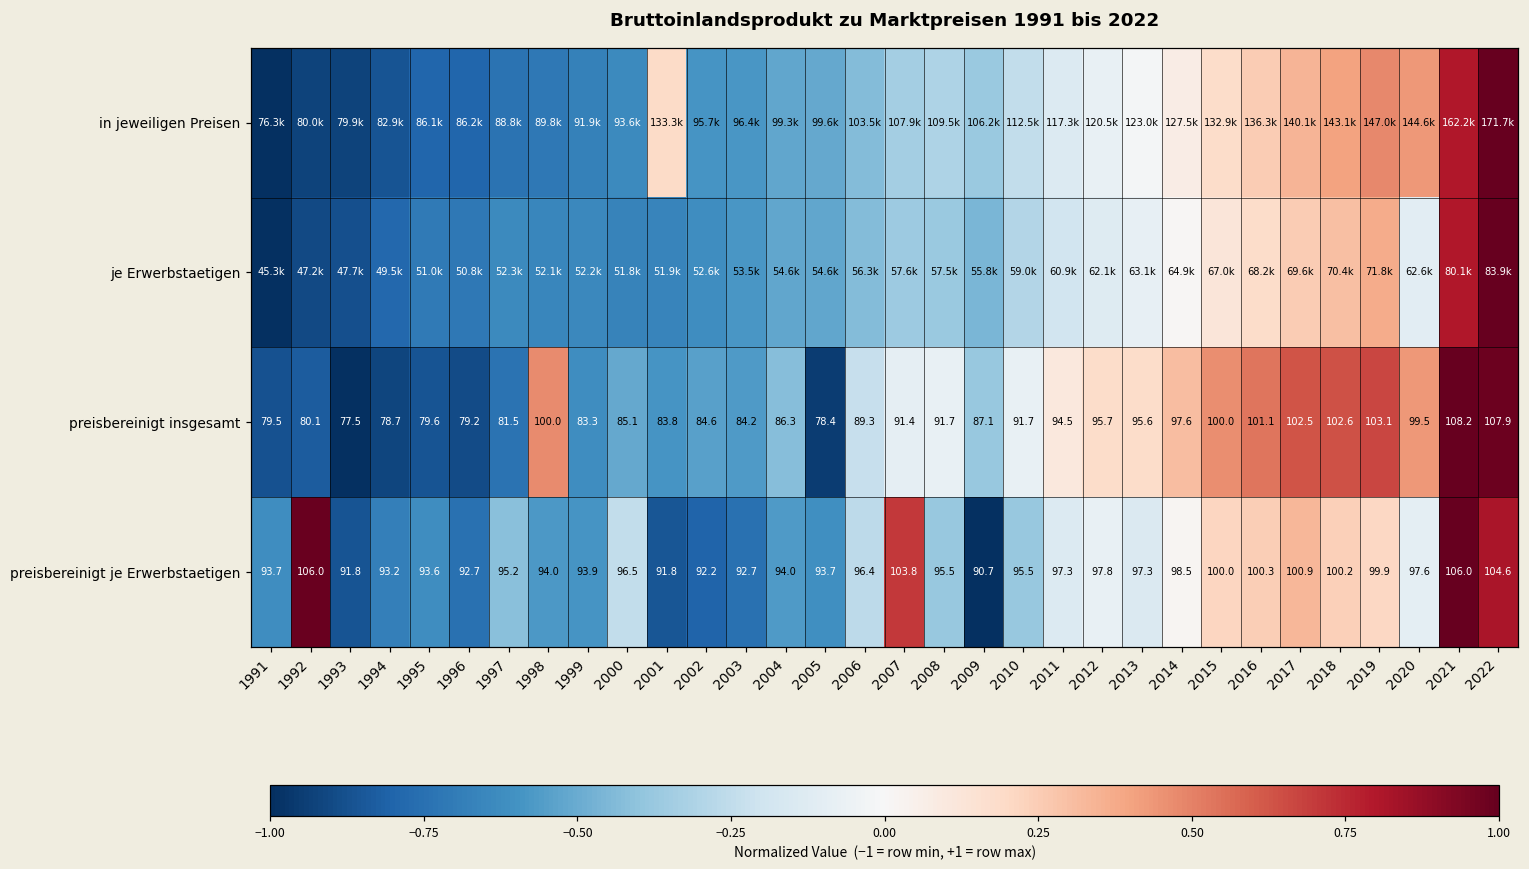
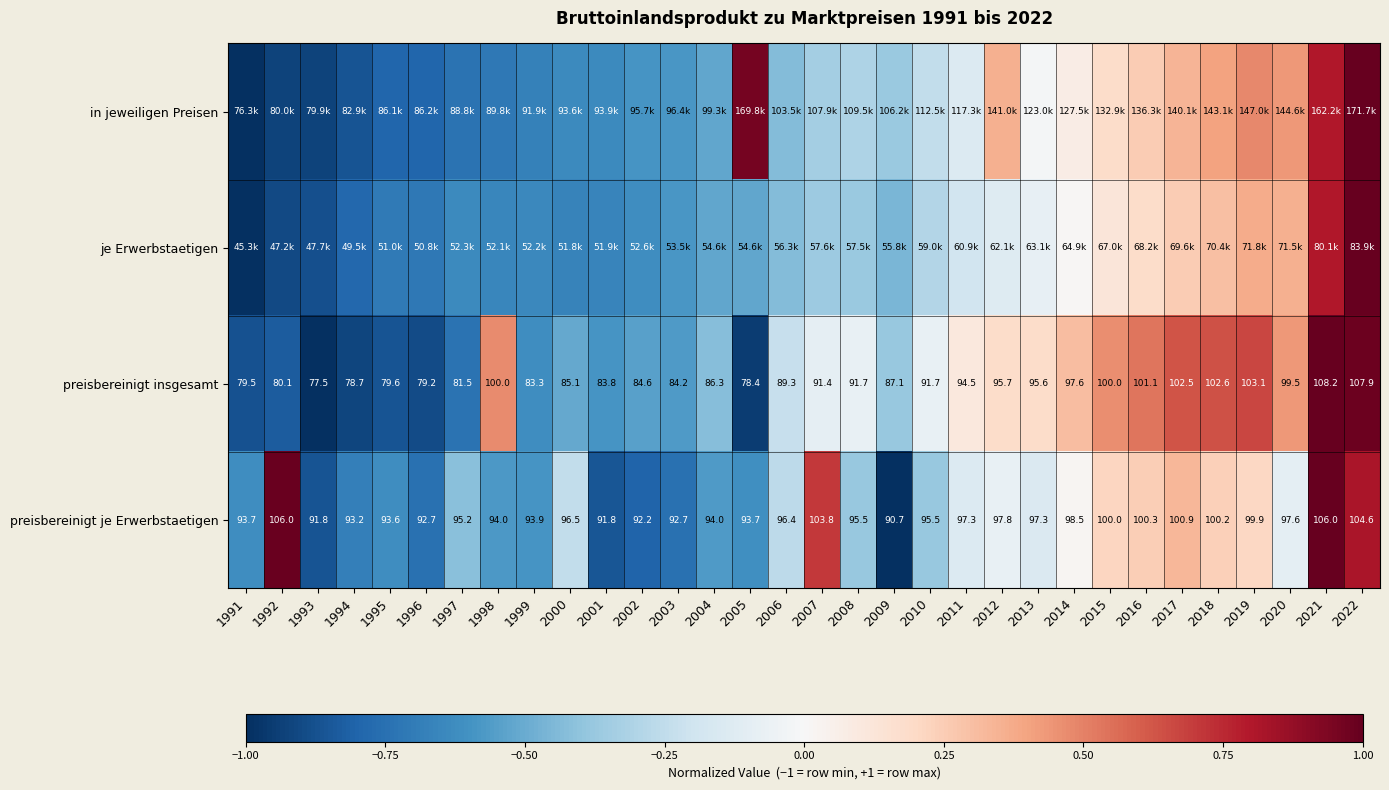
  {
    "in jeweiligen Preisen": {
      "1991": "76.3k",
      "1992": "80.0k",
      "1993": "79.9k",
      "1994": "82.9k",
      "1995": "86.1k",
      "1996": "86.2k",
      "1997": "88.8k",
      "1998": "89.8k",
      "1999": "91.9k",
      "2000": "93.6k",
-     "2001": "133.3k",
+     "2001": "93.9k",
      "2002": "95.7k",
      "2003": "96.4k",
      "2004": "99.3k",
-     "2005": "99.6k",
+     "2005": "169.8k",
      "2006": "103.5k",
      "2007": "107.9k",
      "2008": "109.5k",
      "2009": "106.2k",
      "2010": "112.5k",
      "2011": "117.3k",
-     "2012": "120.5k",
+     "2012": "141.0k",
      "2013": "123.0k",
      "2014": "127.5k",
      "2015": "132.9k",
      "2016": "136.3k",
      "2017": "140.1k",
      "2018": "143.1k",
      "2019": "147.0k",
      "2020": "144.6k",
      "2021": "162.2k",
      "2022": "171.7k"
    },
    "je Erwerbstaetigen": {
      "1991": "45.3k",
      "1992": "47.2k",
      "1993": "47.7k",
      "1994": "49.5k",
      "1995": "51.0k",
      "1996": "50.8k",
      "1997": "52.3k",
      "1998": "52.1k",
      "1999": "52.2k",
      "2000": "51.8k",
      "2001": "51.9k",
      "2002": "52.6k",
      "2003": "53.5k",
      "2004": "54.6k",
      "2005": "54.6k",
      "2006": "56.3k",
      "2007": "57.6k",
      "2008": "57.5k",
      "2009": "55.8k",
      "2010": "59.0k",
      "2011": "60.9k",
      "2012": "62.1k",
      "2013": "63.1k",
      "2014": "64.9k",
      "2015": "67.0k",
      "2016": "68.2k",
      "2017": "69.6k",
      "2018": "70.4k",
      "2019": "71.8k",
-     "2020": "62.6k",
+     "2020": "71.5k",
      "2021": "80.1k",
      "2022": "83.9k"
    },
    "preisbereinigt insgesamt": {
      "1991": "79.5",
      "1992": "80.1",
      "1993": "77.5",
      "1994": "78.7",
      "1995": "79.6",
      "1996": "79.2",
      "1997": "81.5",
      "1998": "100.0",
      "1999": "83.3",
      "2000": "85.1",
      "2001": "83.8",
      "2002": "84.6",
      "2003": "84.2",
      "2004": "86.3",
      "2005": "78.4",
      "2006": "89.3",
      "2007": "91.4",
      "2008": "91.7",
      "2009": "87.1",
      "2010": "91.7",
      "2011": "94.5",
      "2012": "95.7",
      "2013": "95.6",
      "2014": "97.6",
      "2015": "100.0",
      "2016": "101.1",
      "2017": "102.5",
      "2018": "102.6",
      "2019": "103.1",
      "2020": "99.5",
      "2021": "108.2",
      "2022": "107.9"
    },
    "preisbereinigt je Erwerbstaetigen": {
      "1991": "93.7",
      "1992": "106.0",
      "1993": "91.8",
      "1994": "93.2",
      "1995": "93.6",
      "1996": "92.7",
      "1997": "95.2",
      "1998": "94.0",
      "1999": "93.9",
      "2000": "96.5",
      "2001": "91.8",
      "2002": "92.2",
      "2003": "92.7",
      "2004": "94.0",
      "2005": "93.7",
      "2006": "96.4",
      "2007": "103.8",
      "2008": "95.5",
      "2009": "90.7",
      "2010": "95.5",
      "2011": "97.3",
      "2012": "97.8",
      "2013": "97.3",
      "2014": "98.5",
      "2015": "100.0",
      "2016": "100.3",
      "2017": "100.9",
      "2018": "100.2",
      "2019": "99.9",
      "2020": "97.6",
      "2021": "106.0",
      "2022": "104.6"
    }
  }
